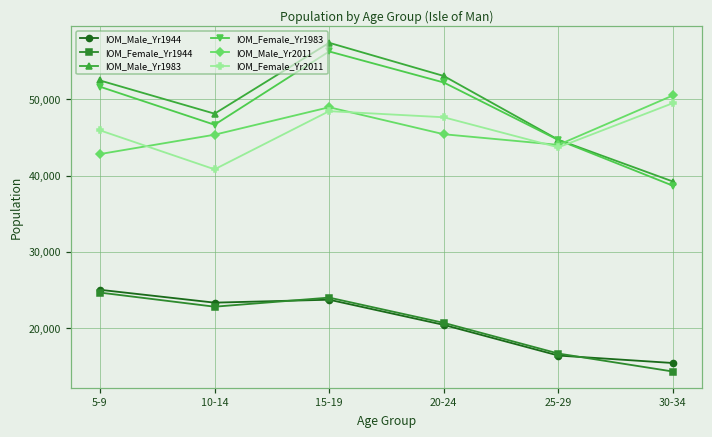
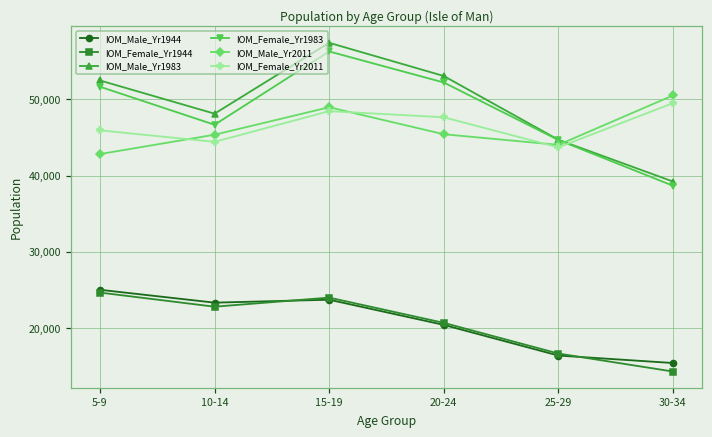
  {
    "IOM_Female_Yr2011": {
      "5-9": "46,000",
-     "10-14": "41,000",
+     "10-14": "44,000",
      "15-19": "48,000",
      "20-24": "48,000",
      "30-34": "50,000"
    }
  }
